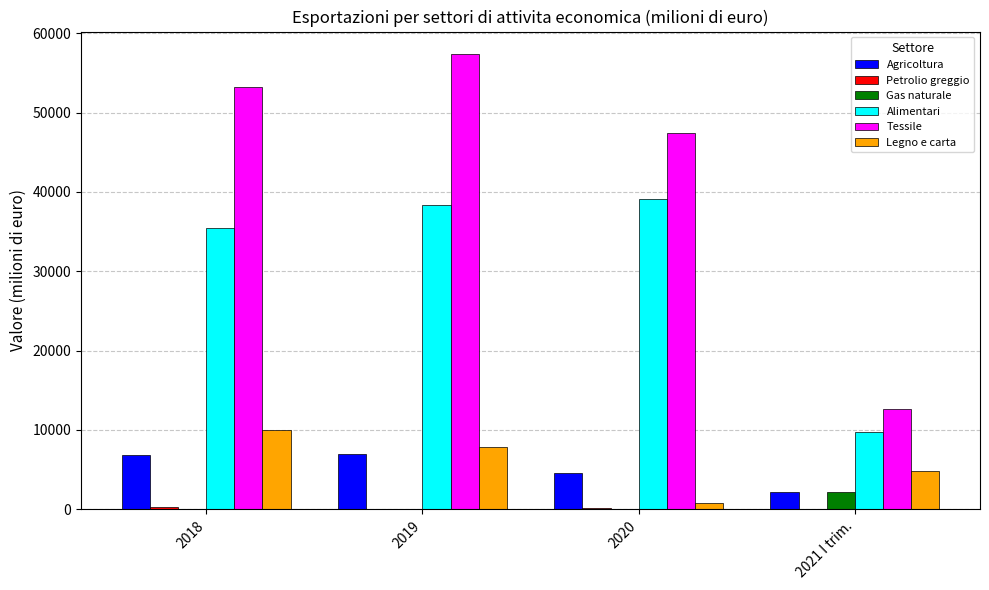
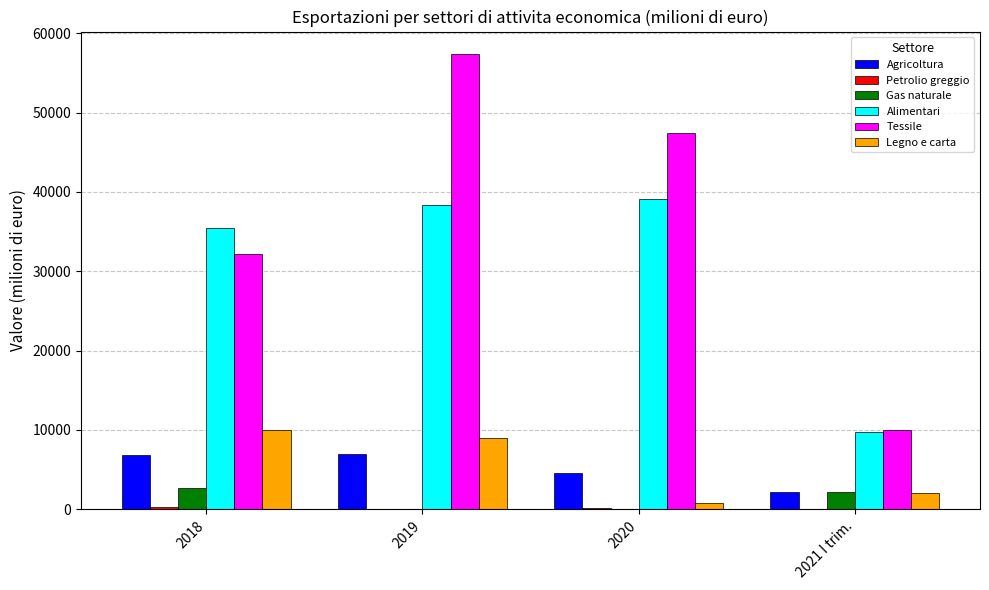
  {
    "Agricoltura": {
      "2018": 7000,
      "2019": 7000,
      "2020": 5000,
      "2021 I trim.": 2000
    },
    "Gas naturale": {
-     "2018": 0,
+     "2018": 3000,
      "2021 I trim.": 2000
    },
    "Alimentari": {
      "2018": 35000,
      "2019": 38000,
      "2020": 39000,
      "2021 I trim.": 10000
    },
    "Tessile": {
-     "2018": 53000,
+     "2018": 32000,
      "2019": 57000,
      "2020": 47000,
-     "2021 I trim.": 13000
+     "2021 I trim.": 10000
    },
    "Legno e carta": {
      "2018": 10000,
-     "2019": 8000,
+     "2019": 9000,
      "2020": 1000,
-     "2021 I trim.": 5000
+     "2021 I trim.": 2000
    }
  }
